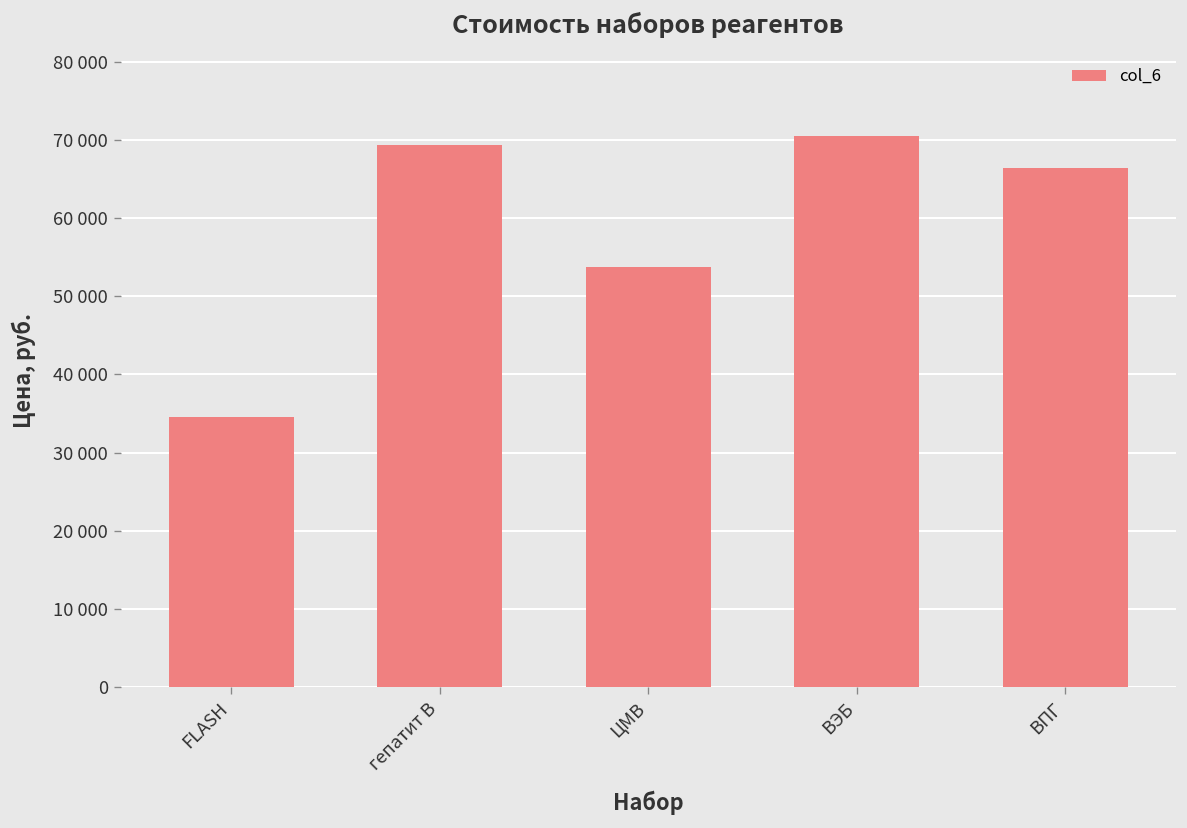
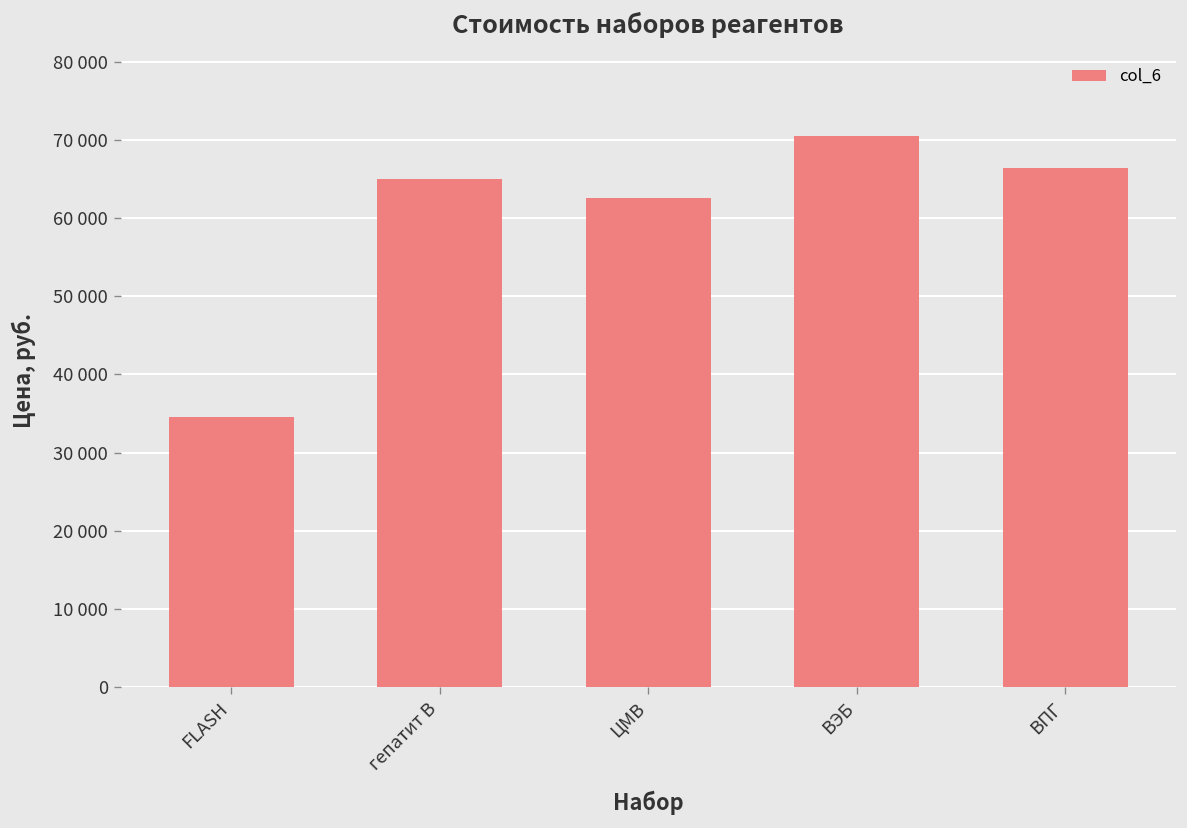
  {
    "FLASH": 35000,
-   "гепатит В": 69000,
-   "ЦМВ": 54000,
+   "гепатит В": 65000,
+   "ЦМВ": 63000,
    "ВЭБ": 71000,
    "ВПГ": 66000
  }
